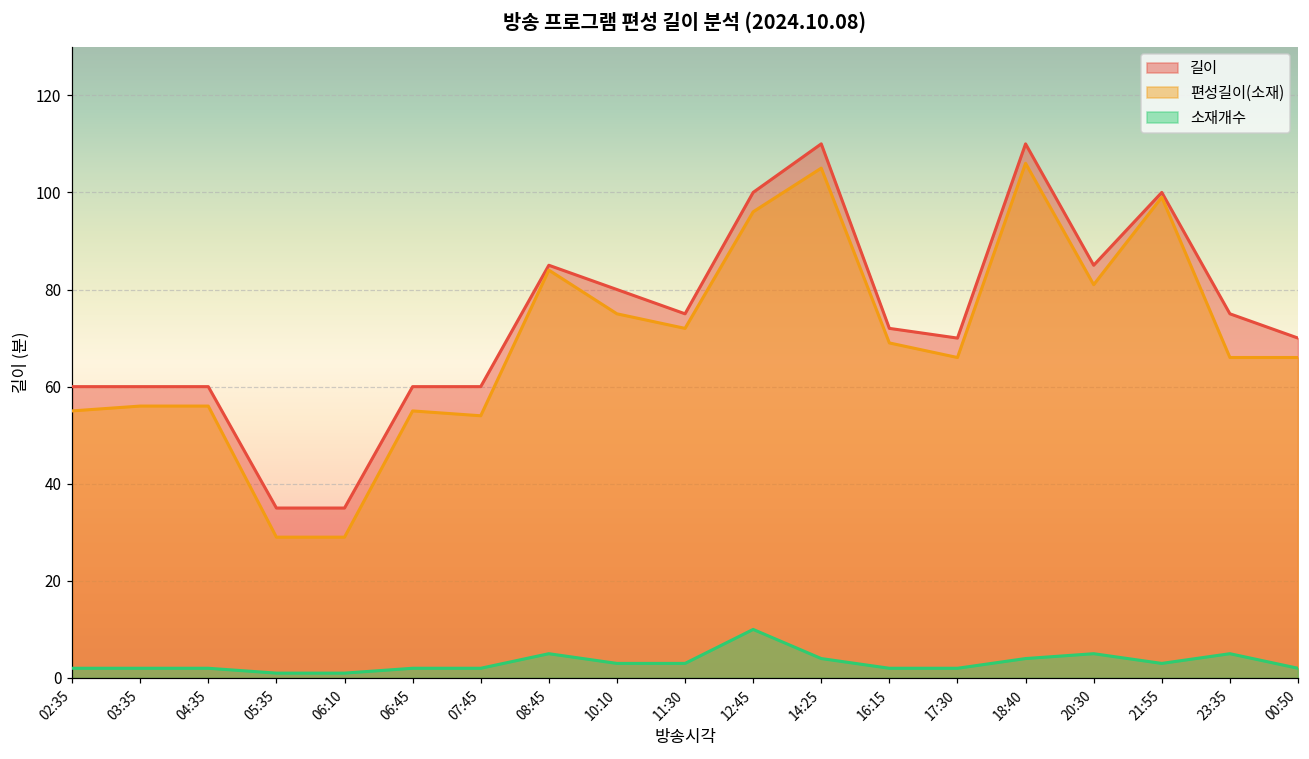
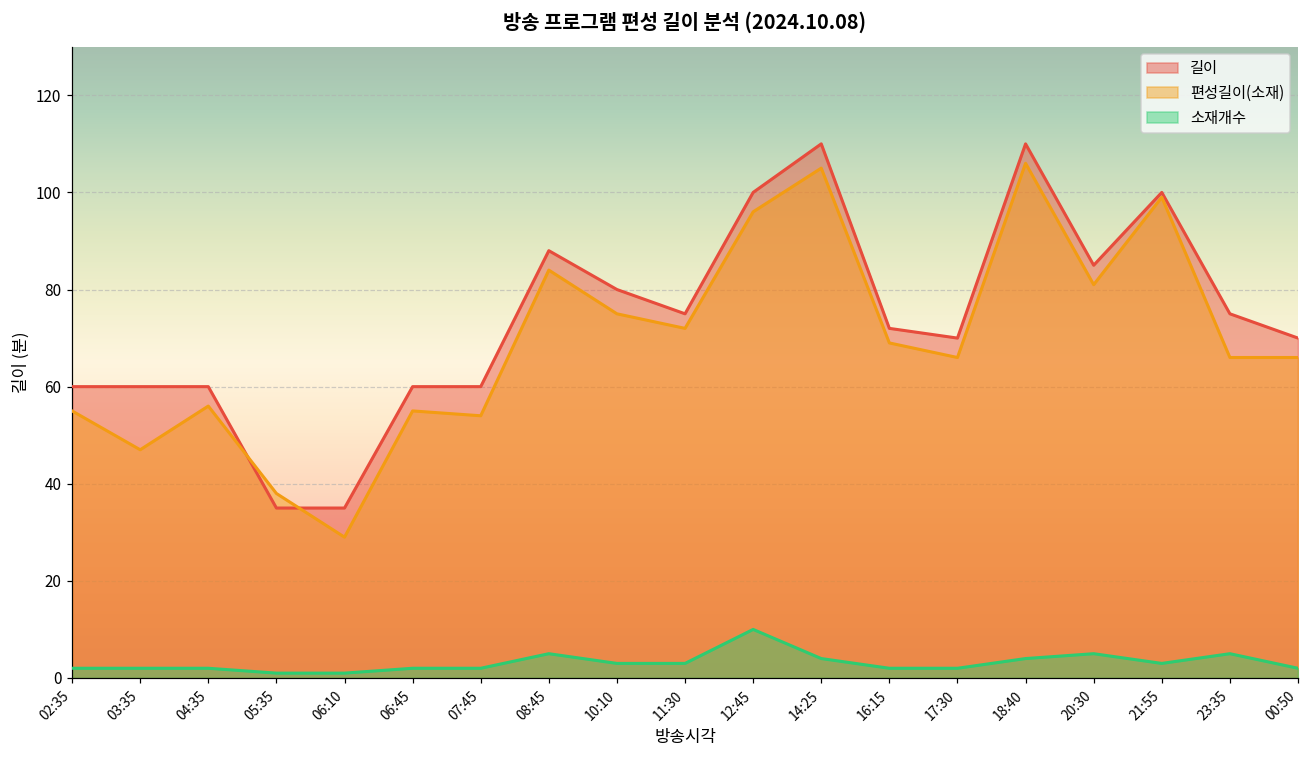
  {
    "길이": {
      "02:35": 60,
      "03:35": 60,
      "04:35": 60,
      "05:35": 35,
      "06:10": 35,
      "06:45": 60,
      "07:45": 60,
-     "08:45": 85,
+     "08:45": 88,
      "10:10": 80,
      "11:30": 75,
      "12:45": 100,
      "14:25": 110,
      "16:15": 72,
      "17:30": 70,
      "18:40": 110,
      "20:30": 85,
      "21:55": 100,
      "23:35": 75,
      "00:50": 70
    },
    "편성길이(소재)": {
      "02:35": 55,
-     "03:35": 56,
+     "03:35": 47,
      "04:35": 56,
-     "05:35": 29,
+     "05:35": 38,
      "06:10": 29,
      "06:45": 55,
      "07:45": 54,
      "08:45": 84,
      "10:10": 75,
      "11:30": 72,
      "12:45": 96,
      "14:25": 105,
      "16:15": 69,
      "17:30": 66,
      "18:40": 106,
      "20:30": 81,
      "21:55": 99,
      "23:35": 66,
      "00:50": 66
    },
    "소재개수": {
      "02:35": 2,
      "03:35": 2,
      "04:35": 2,
      "05:35": 1,
      "06:10": 1,
      "06:45": 2,
      "07:45": 2,
      "08:45": 5,
      "10:10": 3,
      "11:30": 3,
      "12:45": 10,
      "14:25": 4,
      "16:15": 2,
      "17:30": 2,
      "18:40": 4,
      "20:30": 5,
      "21:55": 3,
      "23:35": 5,
      "00:50": 2
    }
  }
